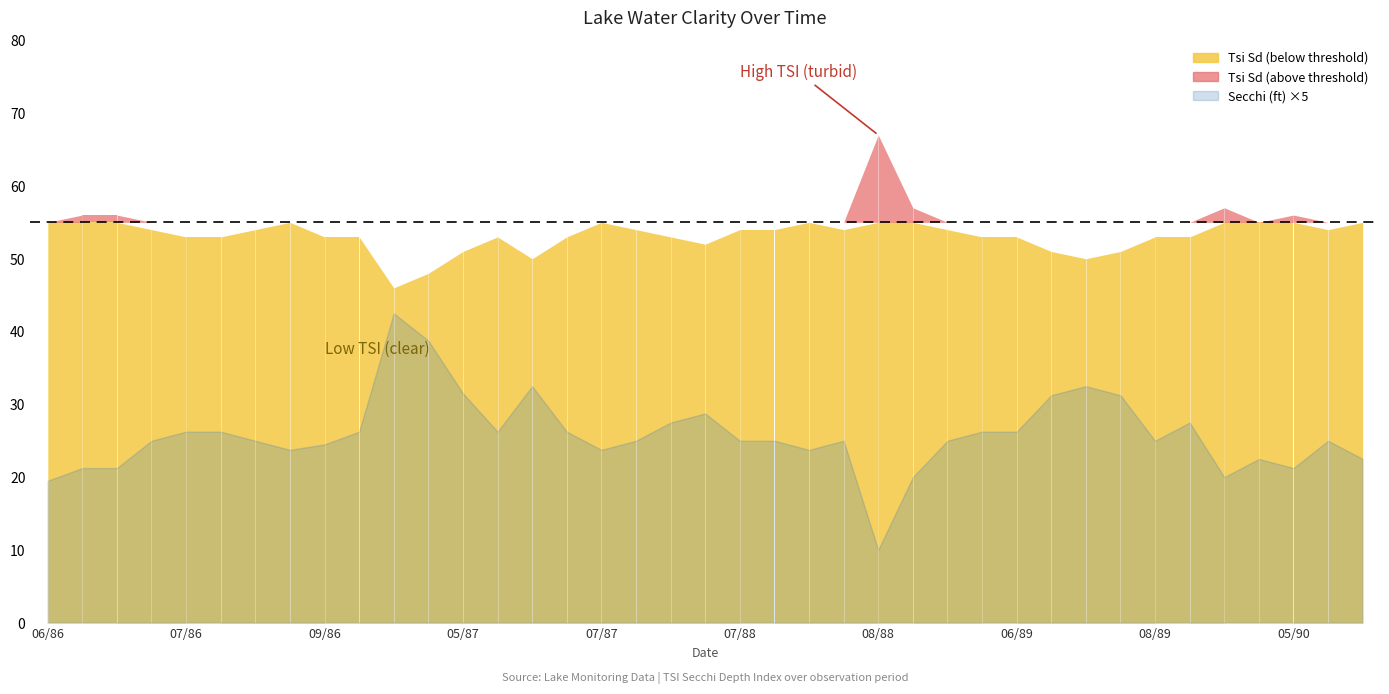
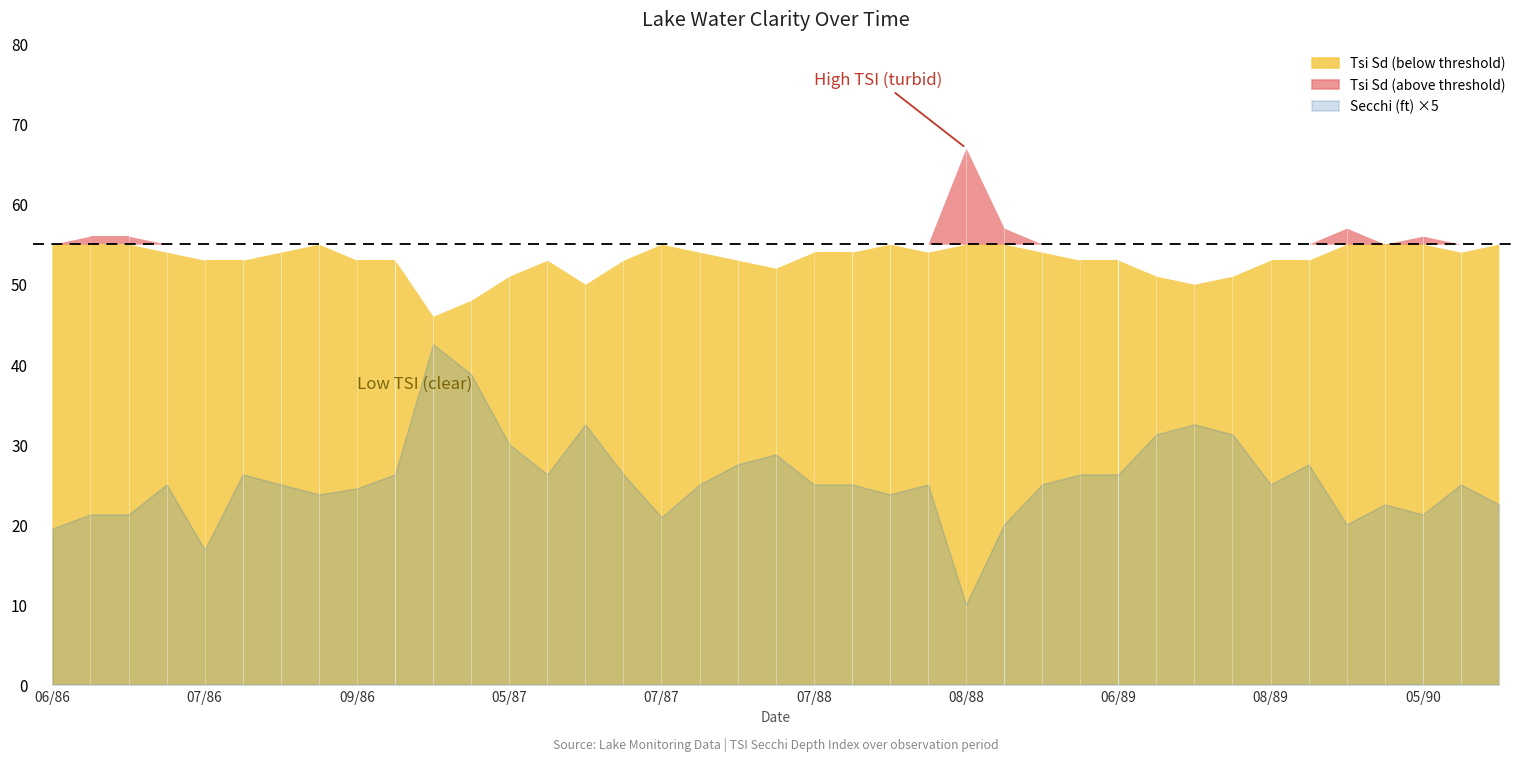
  {
    "Secchi (ft) ×5": {
      "06/86": 20,
-     "07/86": 26,
+     "07/86": 17,
      "09/86": 25,
-     "05/87": 32,
-     "07/87": 24,
+     "05/87": 30,
+     "07/87": 21,
      "07/88": 25,
      "08/88": 10,
      "06/89": 26,
      "08/89": 25,
      "05/90": 21
    }
  }
